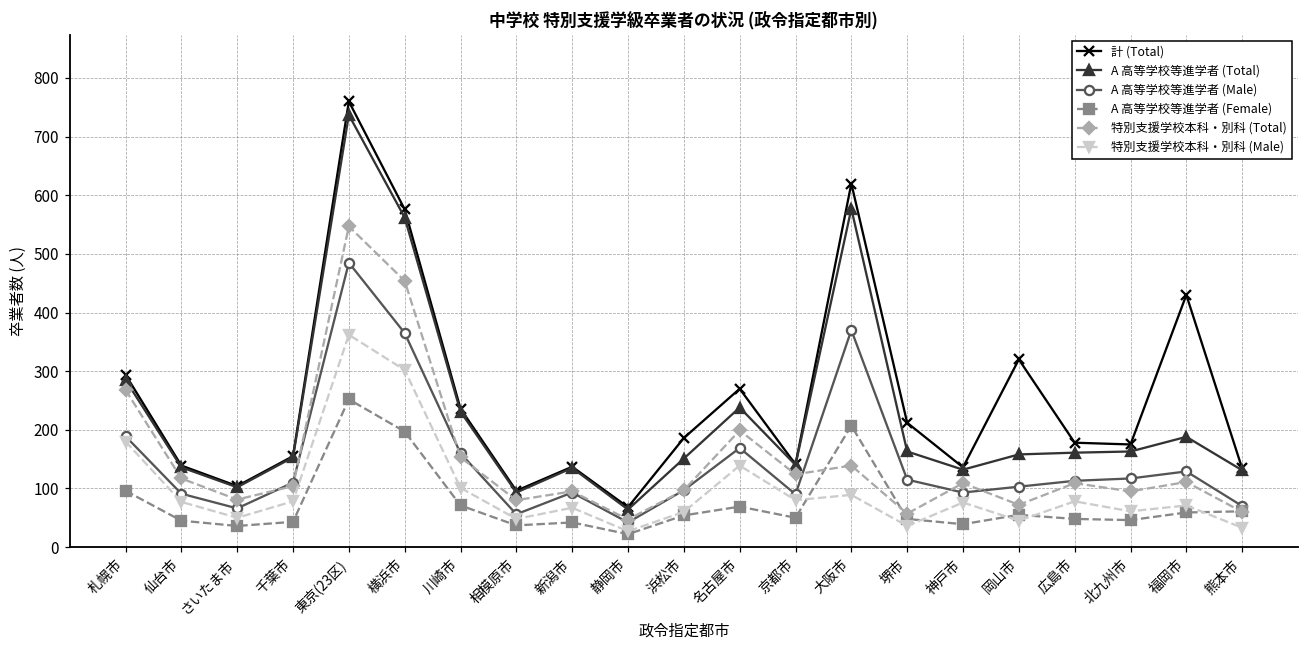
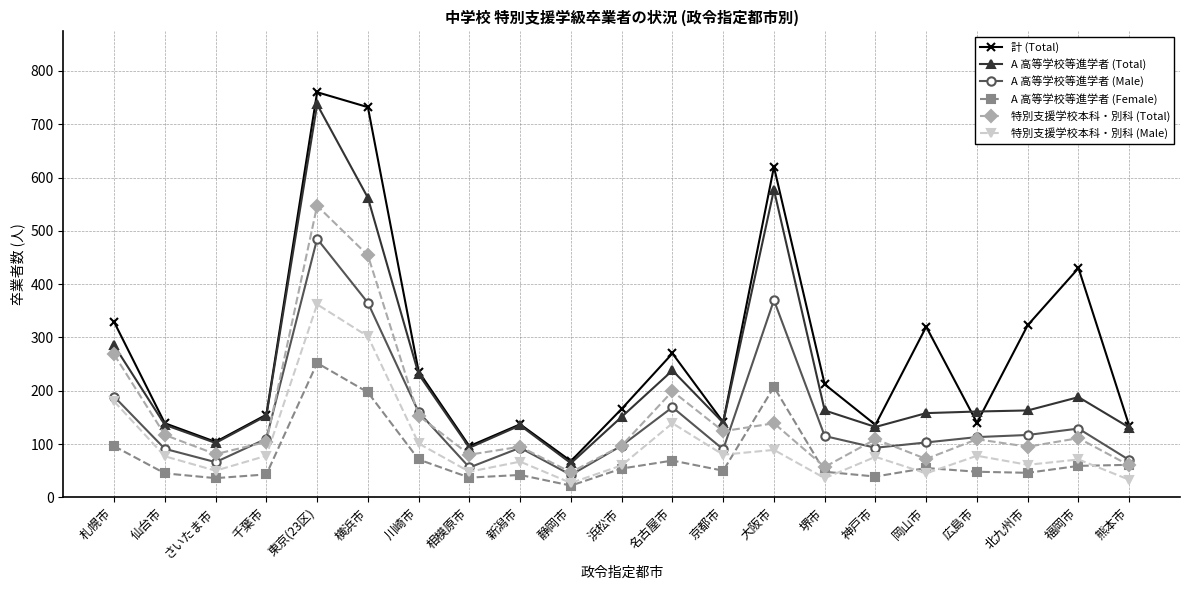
  {
    "計 (Total)": {
-     "札幌市": 290,
+     "札幌市": 330,
      "東京(23区)": 760,
-     "横浜市": 580,
+     "横浜市": 730,
      "川崎市": 240,
-     "浜松市": 190,
+     "浜松市": 170,
      "名古屋市": 270,
      "大阪市": 620,
      "堺市": 210,
      "岡山市": 320,
-     "広島市": 180,
-     "北九州市": 180,
+     "広島市": 140,
+     "北九州市": 320,
      "福岡市": 430
    }
  }
